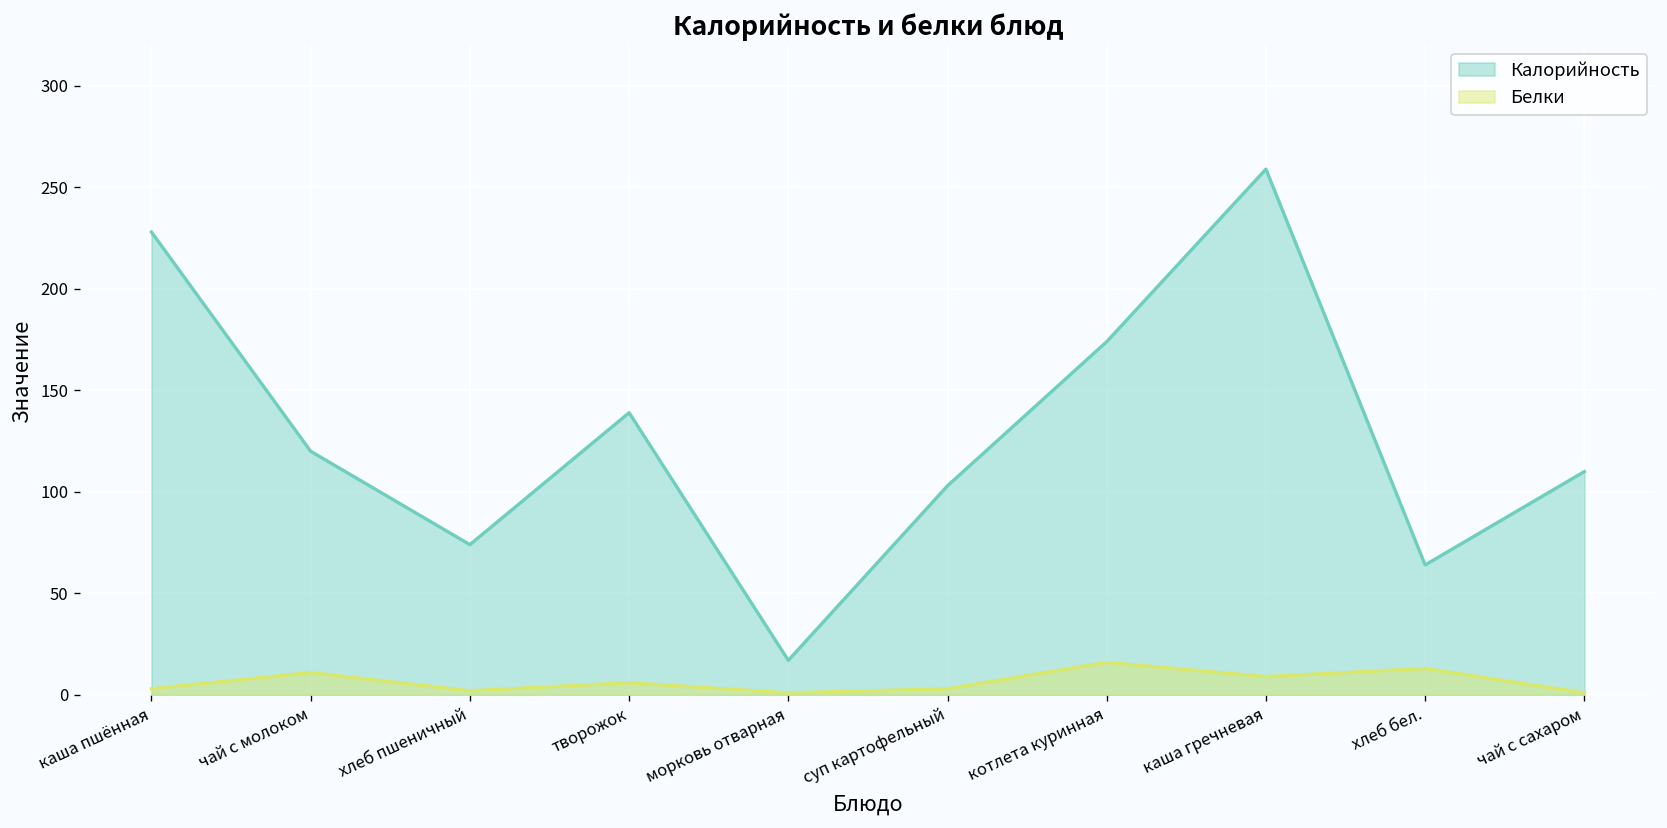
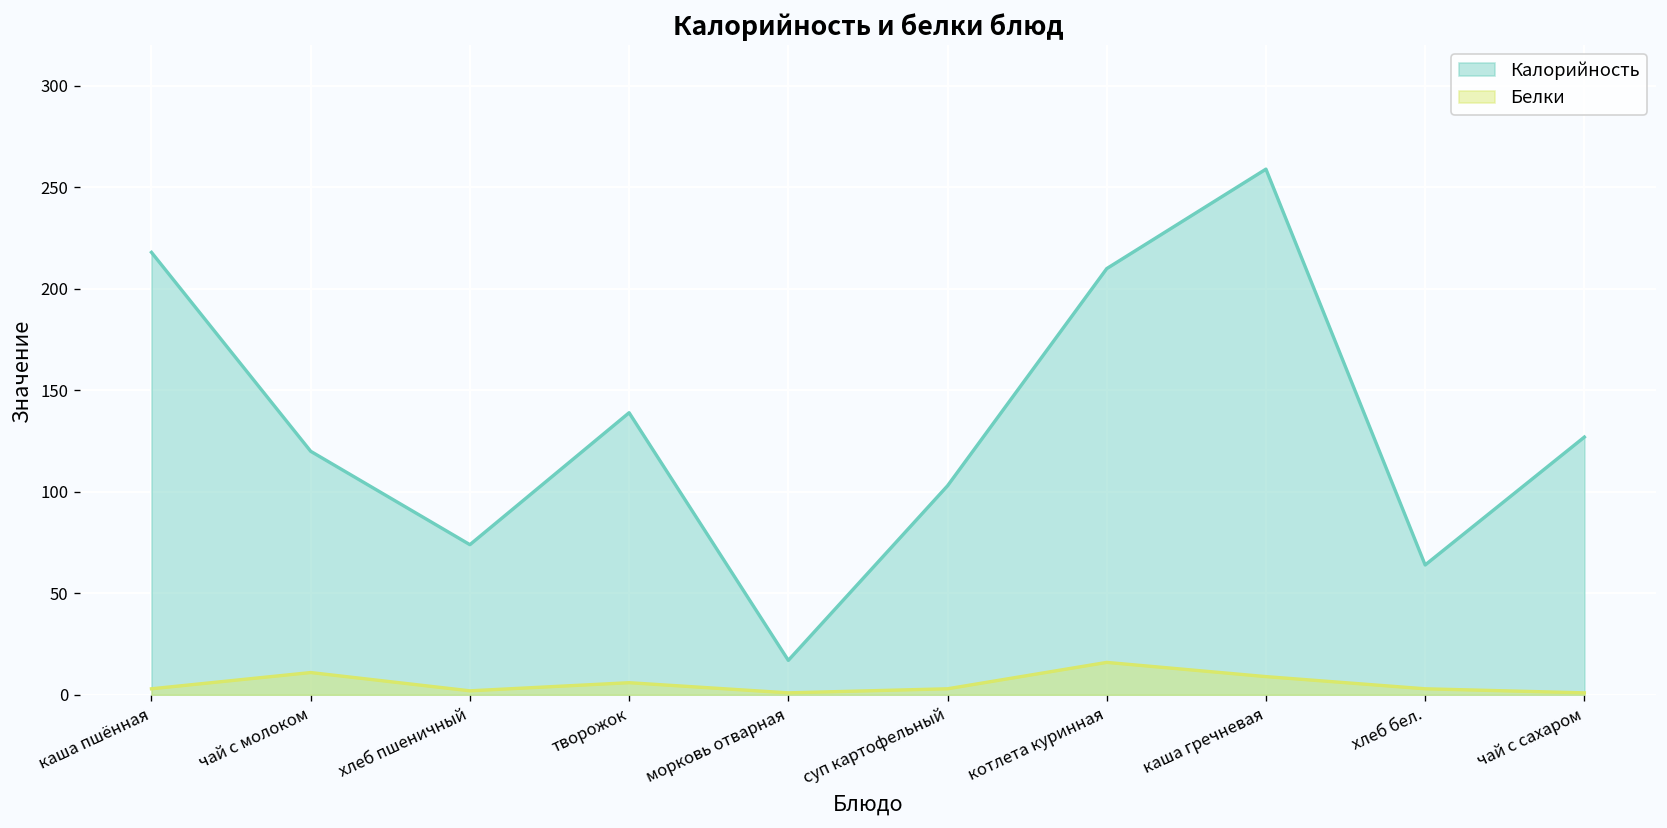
  {
    "Калорийность": {
-     "каша пшённая": 228,
+     "каша пшённая": 218,
      "чай с молоком": 120,
      "хлеб пшеничный": 74,
      "творожок": 139,
      "морковь отварная": 17,
      "суп картофельный": 103,
-     "котлета куринная": 174,
+     "котлета куринная": 210,
      "каша гречневая": 259,
      "хлеб бел.": 64,
-     "чай с сахаром": 110
+     "чай с сахаром": 127
    },
    "Белки": {
      "каша пшённая": 3,
      "чай с молоком": 11,
      "хлеб пшеничный": 2,
      "творожок": 6,
      "морковь отварная": 1,
      "суп картофельный": 3,
      "котлета куринная": 16,
      "каша гречневая": 9,
-     "хлеб бел.": 13,
+     "хлеб бел.": 3,
      "чай с сахаром": 1
    }
  }
